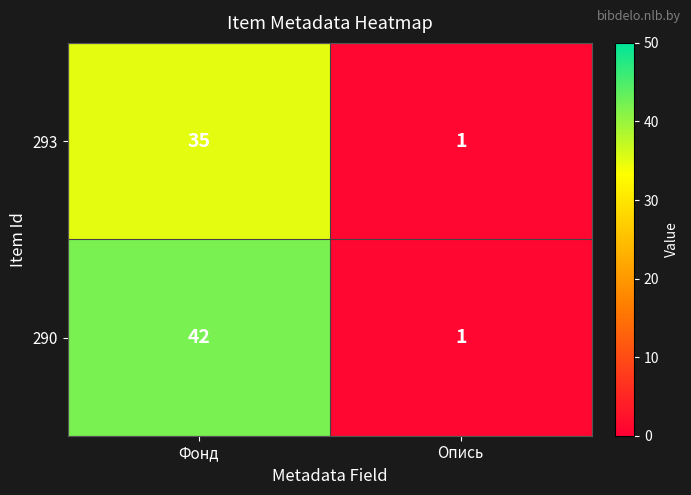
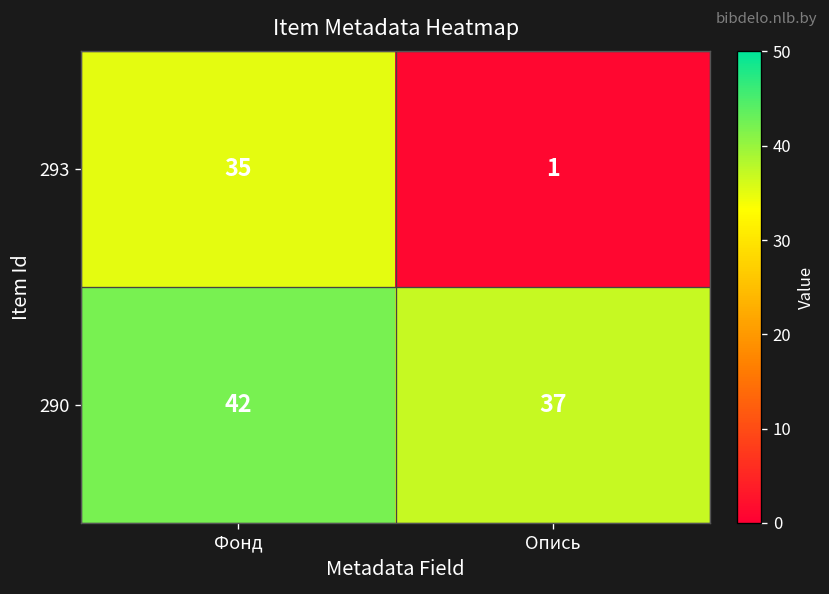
  {
    "293": {
      "Фонд": 35,
      "Опись": 1
    },
    "290": {
      "Фонд": 42,
-     "Опись": 1
+     "Опись": 37
    }
  }
